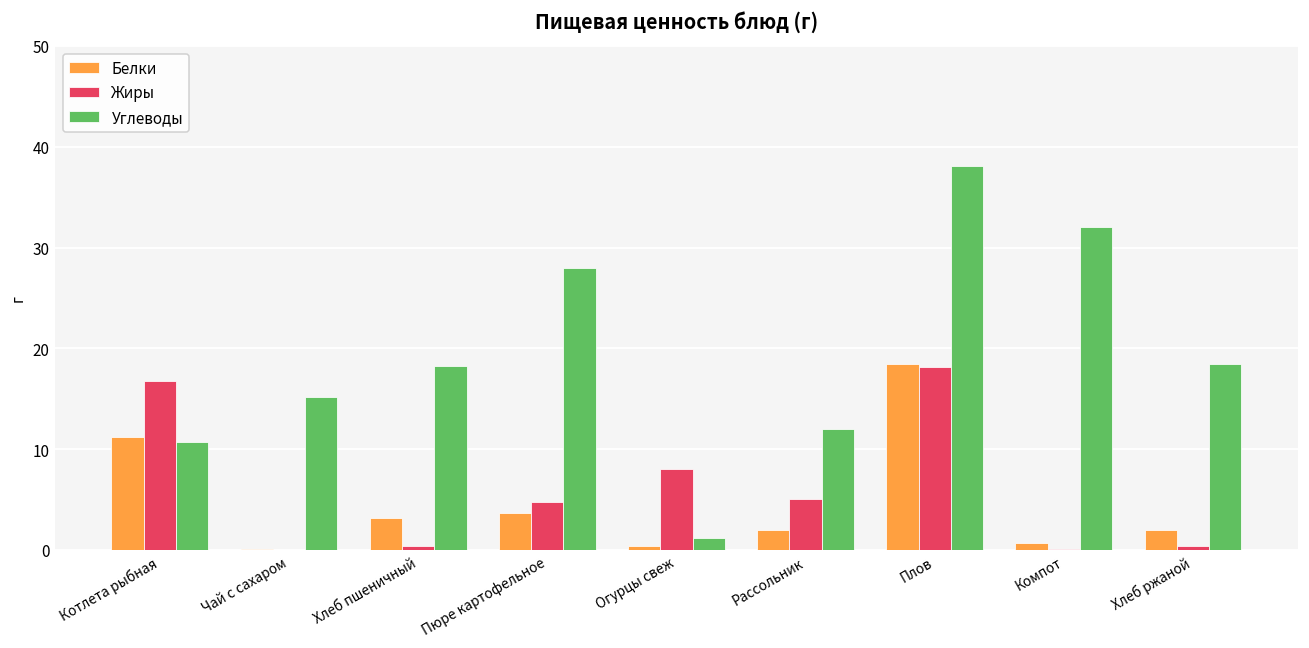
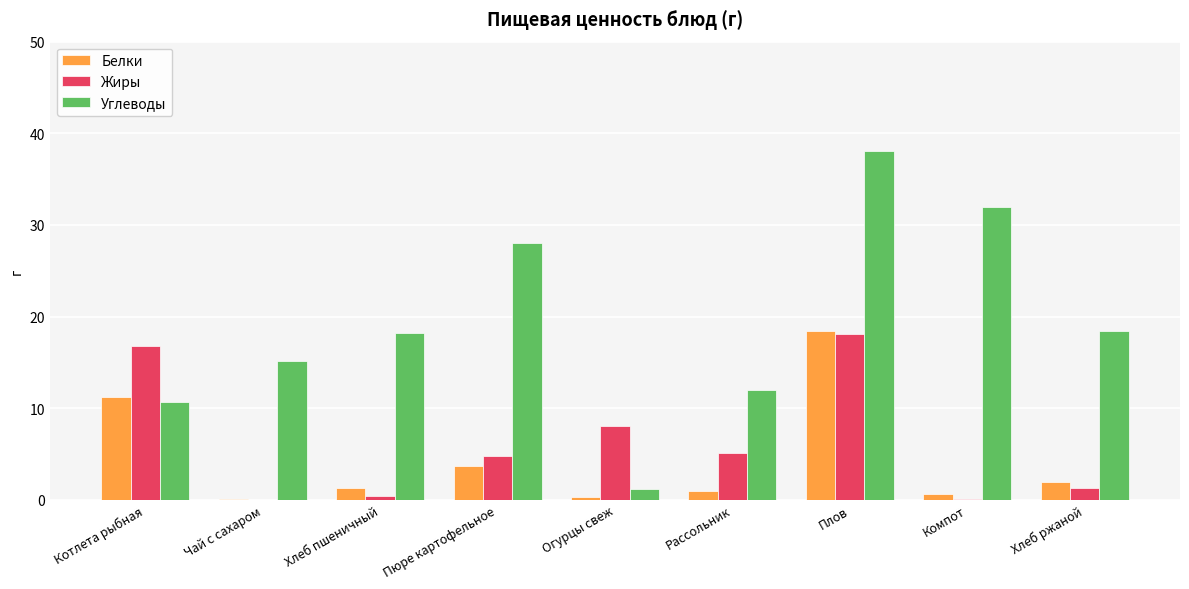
  {
    "Белки": {
      "Котлета рыбная": 11,
-     "Хлеб пшеничный": 3,
+     "Хлеб пшеничный": 1,
      "Пюре картофельное": 4,
      "Огурцы свеж": 0,
-     "Рассольник": 2,
+     "Рассольник": 1,
      "Плов": 18,
      "Компот": 1,
      "Хлеб ржаной": 2
    },
    "Жиры": {
      "Котлета рыбная": 17,
      "Хлеб пшеничный": 0,
      "Пюре картофельное": 5,
      "Огурцы свеж": 8,
      "Рассольник": 5,
      "Плов": 18,
-     "Хлеб ржаной": 0
+     "Хлеб ржаной": 1
    },
    "Углеводы": {
      "Котлета рыбная": 11,
      "Чай с сахаром": 15,
      "Хлеб пшеничный": 18,
      "Пюре картофельное": 28,
      "Огурцы свеж": 1,
      "Рассольник": 12,
      "Плов": 38,
      "Компот": 32,
      "Хлеб ржаной": 18
    }
  }
